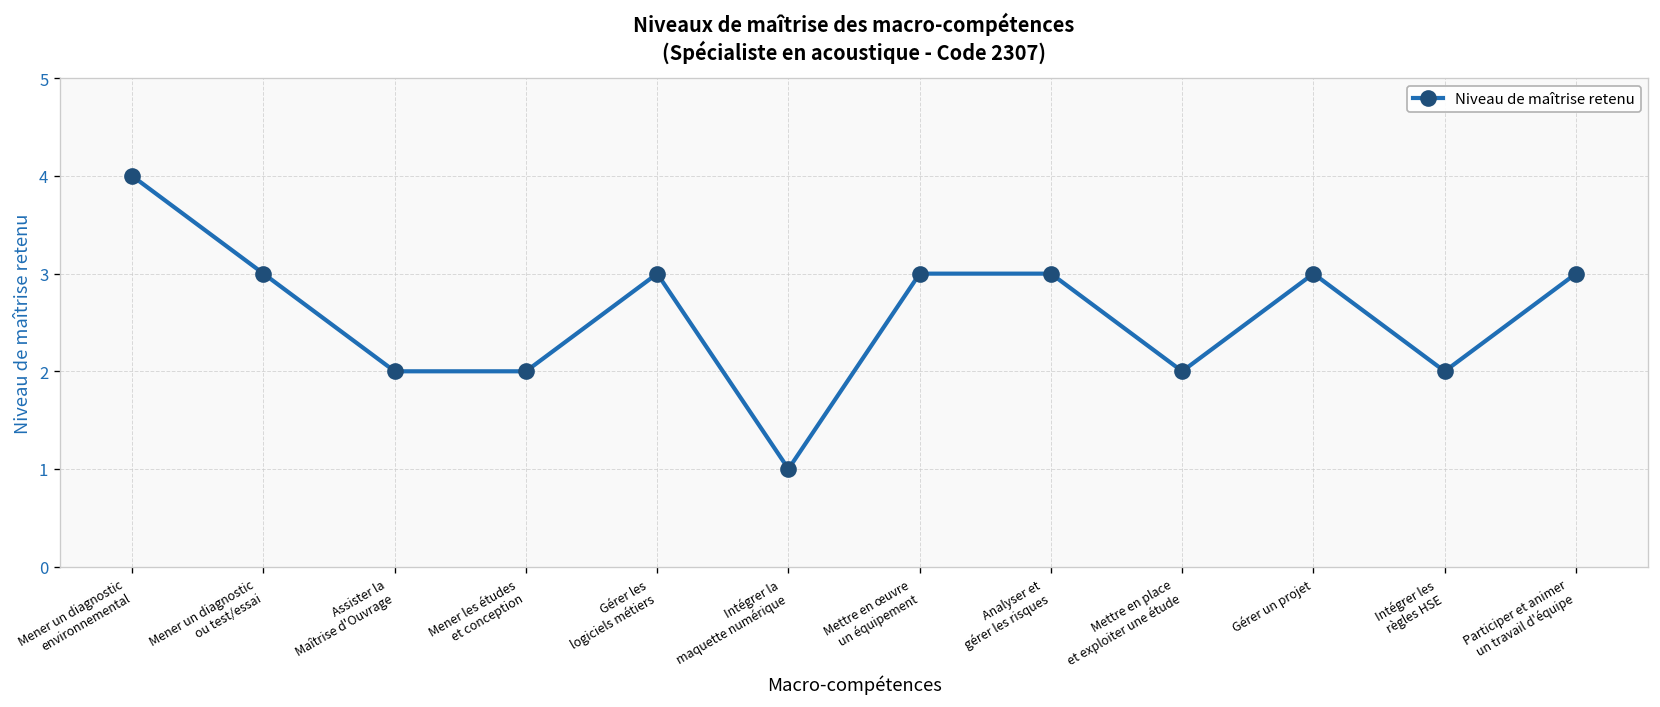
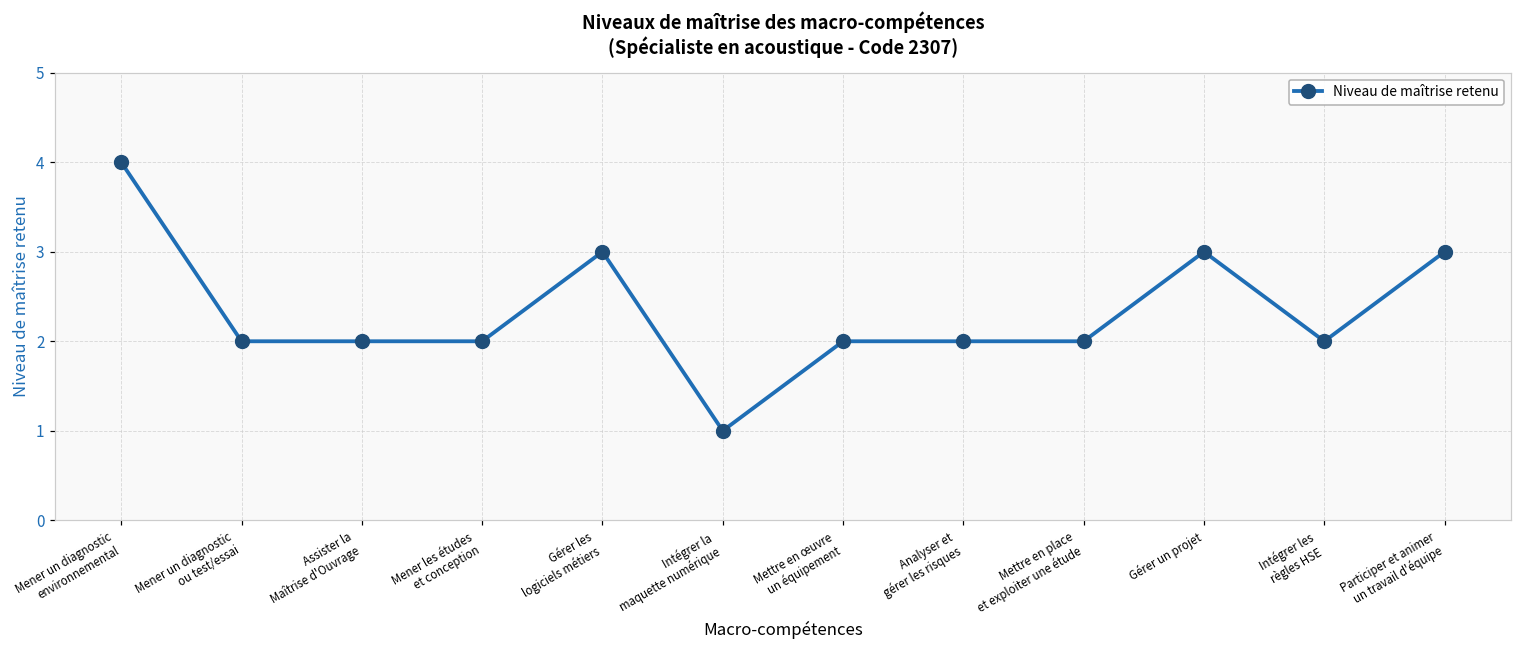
  {
    "Mener un diagnostic environnemental": 4,
-   "Mener un diagnostic ou test/essai": 3,
+   "Mener un diagnostic ou test/essai": 2,
    "Assister la Maîtrise d'Ouvrage": 2,
    "Mener les études et conception": 2,
    "Gérer les logiciels métiers": 3,
    "Intégrer la maquette numérique": 1,
-   "Mettre en œuvre un équipement": 3,
-   "Analyser et gérer les risques": 3,
+   "Mettre en œuvre un équipement": 2,
+   "Analyser et gérer les risques": 2,
    "Mettre en place et exploiter une étude": 2,
    "Gérer un projet": 3,
    "Intégrer les règles HSE": 2,
    "Participer et animer un travail d'équipe": 3
  }
